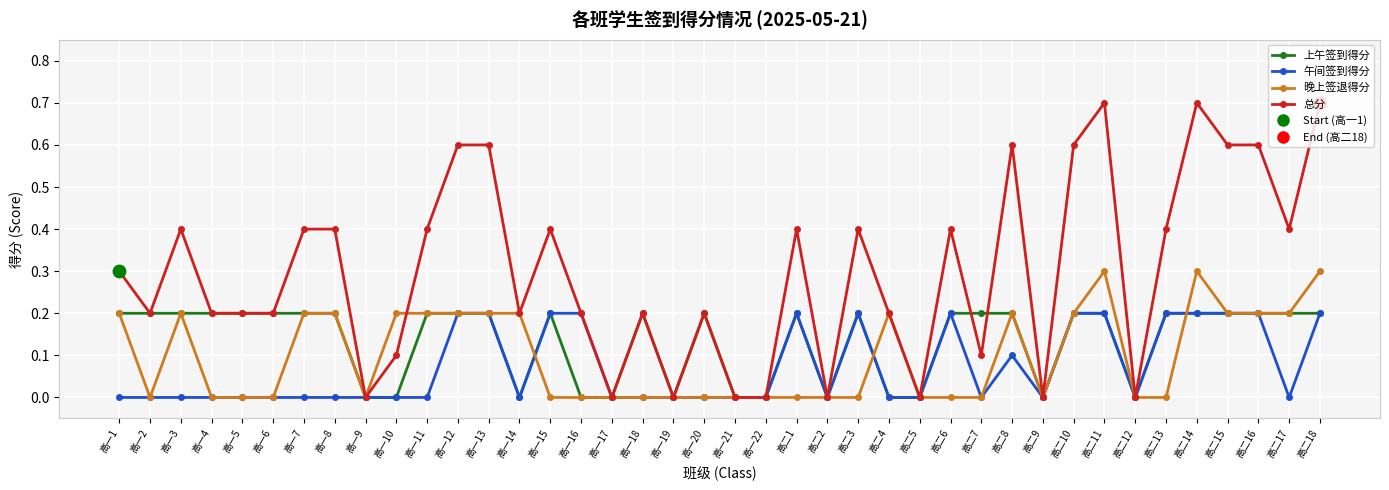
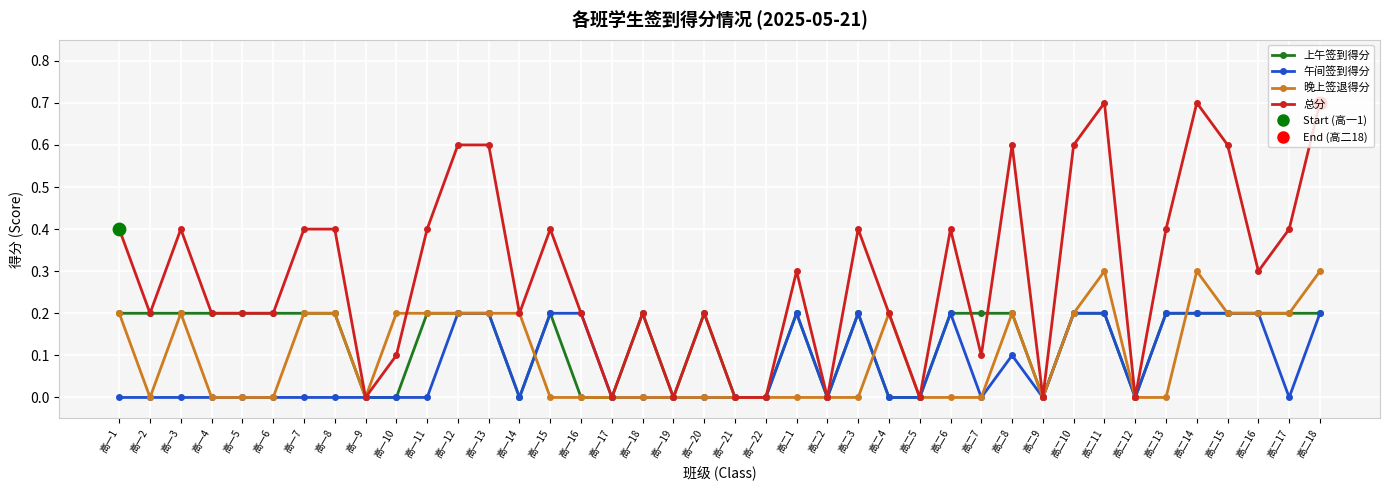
  {
    "午间签到得分": {
      "高一1": 0.0,
      "高一3": 0.0,
      "高一7": 0.0,
      "高一8": 0.0,
      "高一11": 0.0,
      "高二8": 0.1,
      "高二17": 0.0
    },
    "晚上签退得分": {
      "高一10": 0.2,
      "高一15": 0.0,
      "高二1": 0.0,
      "高二3": 0.0,
      "高二6": 0.0,
      "高二11": 0.3,
      "高二13": 0.0,
      "高二14": 0.3,
      "高二18": 0.3
    },
    "总分": {
-     "高一1": 0.3,
+     "高一1": 0.4,
      "高一3": 0.4,
      "高一7": 0.4,
      "高一8": 0.4,
      "高一10": 0.1,
      "高一11": 0.4,
      "高一12": 0.6,
      "高一13": 0.6,
      "高一15": 0.4,
-     "高二1": 0.4,
+     "高二1": 0.3,
      "高二3": 0.4,
      "高二6": 0.4,
      "高二7": 0.1,
      "高二8": 0.6,
      "高二10": 0.6,
      "高二11": 0.7,
      "高二13": 0.4,
      "高二14": 0.7,
      "高二15": 0.6,
-     "高二16": 0.6,
+     "高二16": 0.3,
      "高二17": 0.4
    }
  }
